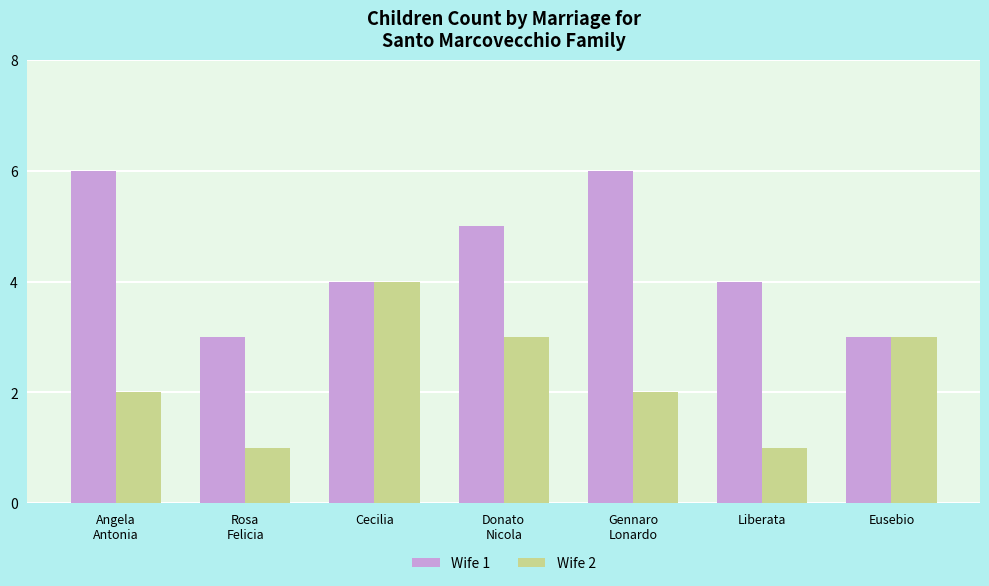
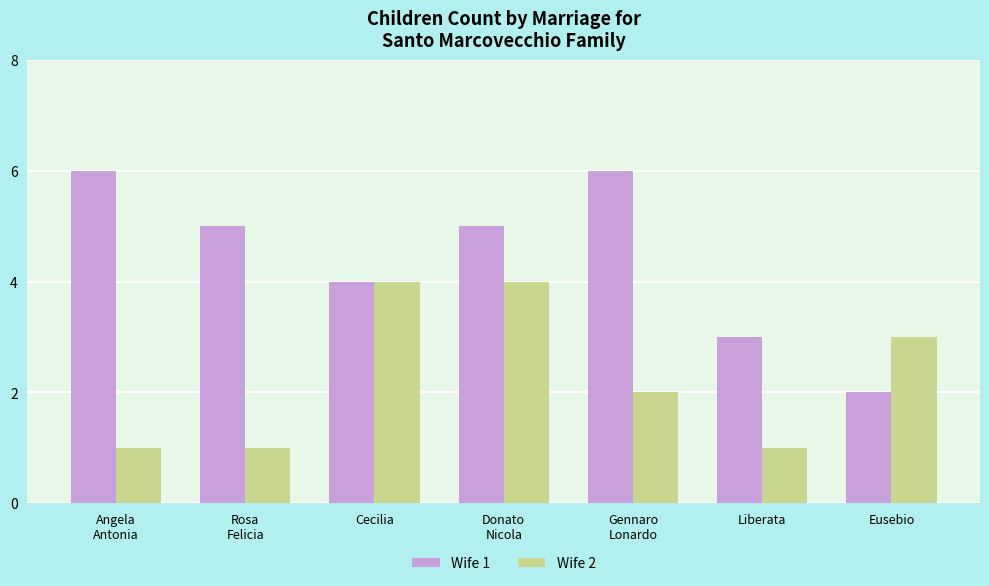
  {
    "Wife 1": {
      "Angela Antonia": 6,
-     "Rosa Felicia": 3,
+     "Rosa Felicia": 5,
      "Cecilia": 4,
      "Donato Nicola": 5,
      "Gennaro Lonardo": 6,
-     "Liberata": 4,
-     "Eusebio": 3
+     "Liberata": 3,
+     "Eusebio": 2
    },
    "Wife 2": {
-     "Angela Antonia": 2,
+     "Angela Antonia": 1,
      "Rosa Felicia": 1,
      "Cecilia": 4,
-     "Donato Nicola": 3,
+     "Donato Nicola": 4,
      "Gennaro Lonardo": 2,
      "Liberata": 1,
      "Eusebio": 3
    }
  }
